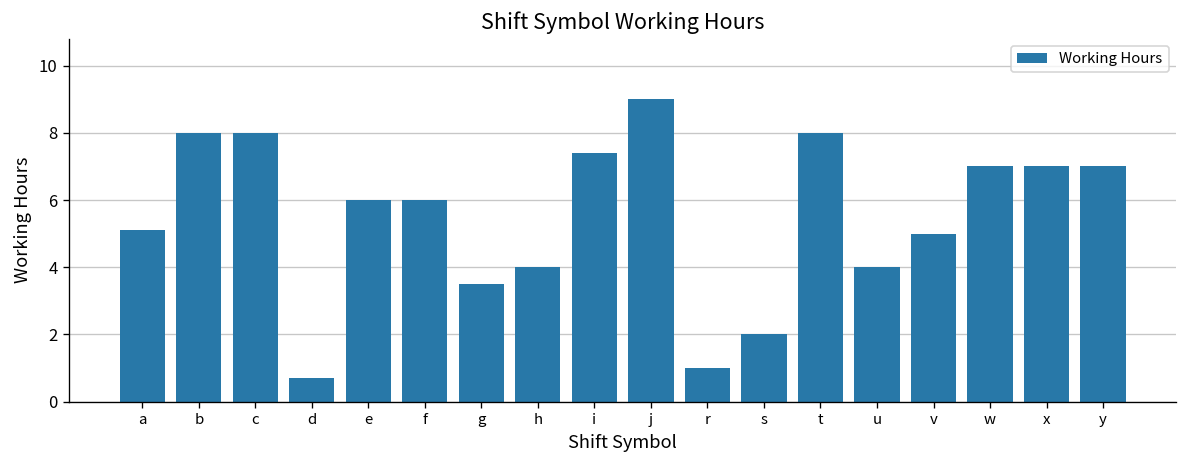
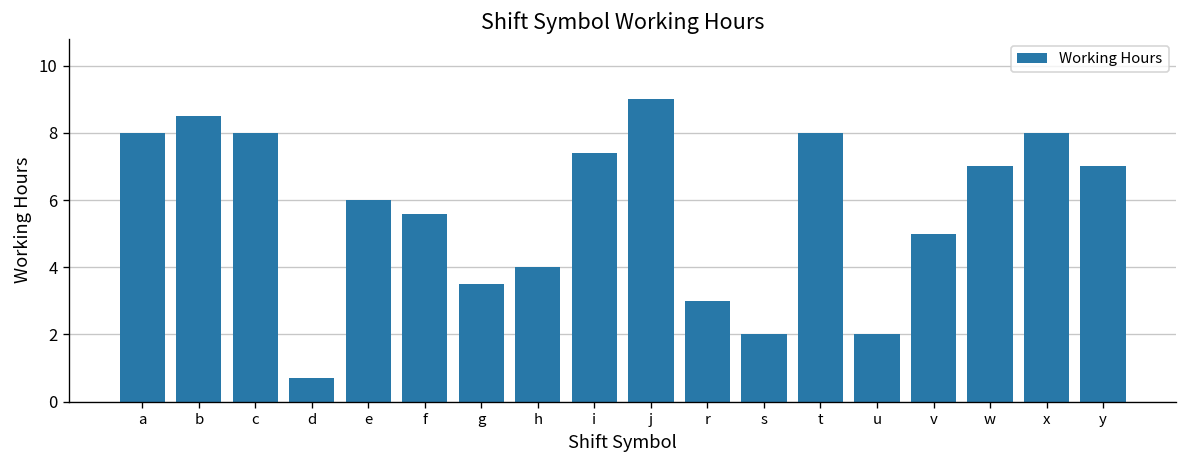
  {
-   "a": 5.1,
-   "b": 8.0,
+   "a": 8.0,
+   "b": 8.5,
    "c": 8.0,
    "d": 0.7,
    "e": 6.0,
-   "f": 6.0,
+   "f": 5.6,
    "g": 3.5,
    "h": 4.0,
    "i": 7.4,
    "j": 9.0,
-   "r": 1,
+   "r": 3,
    "s": 2.0,
    "t": 8.0,
-   "u": 4,
+   "u": 2,
    "v": 5.0,
    "w": 7.0,
-   "x": 7,
+   "x": 8,
    "y": 7.0
  }
